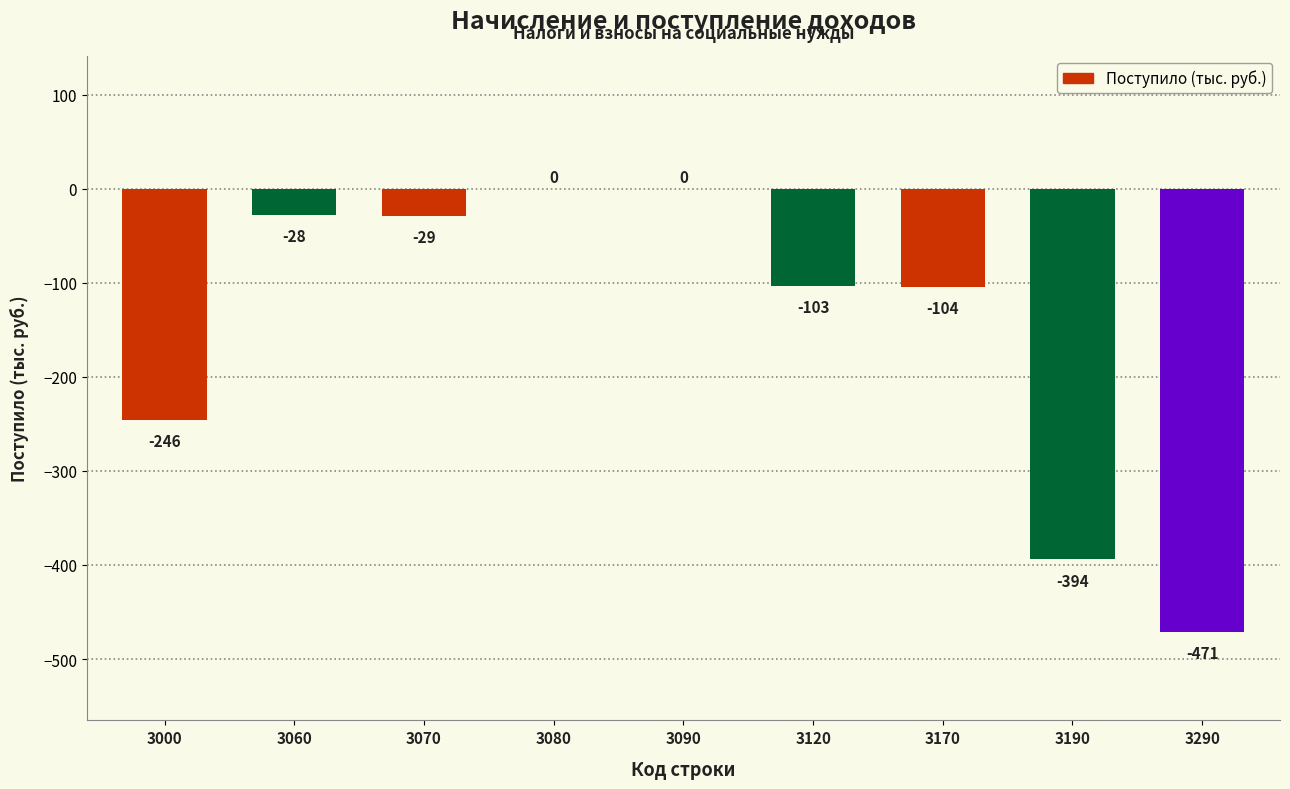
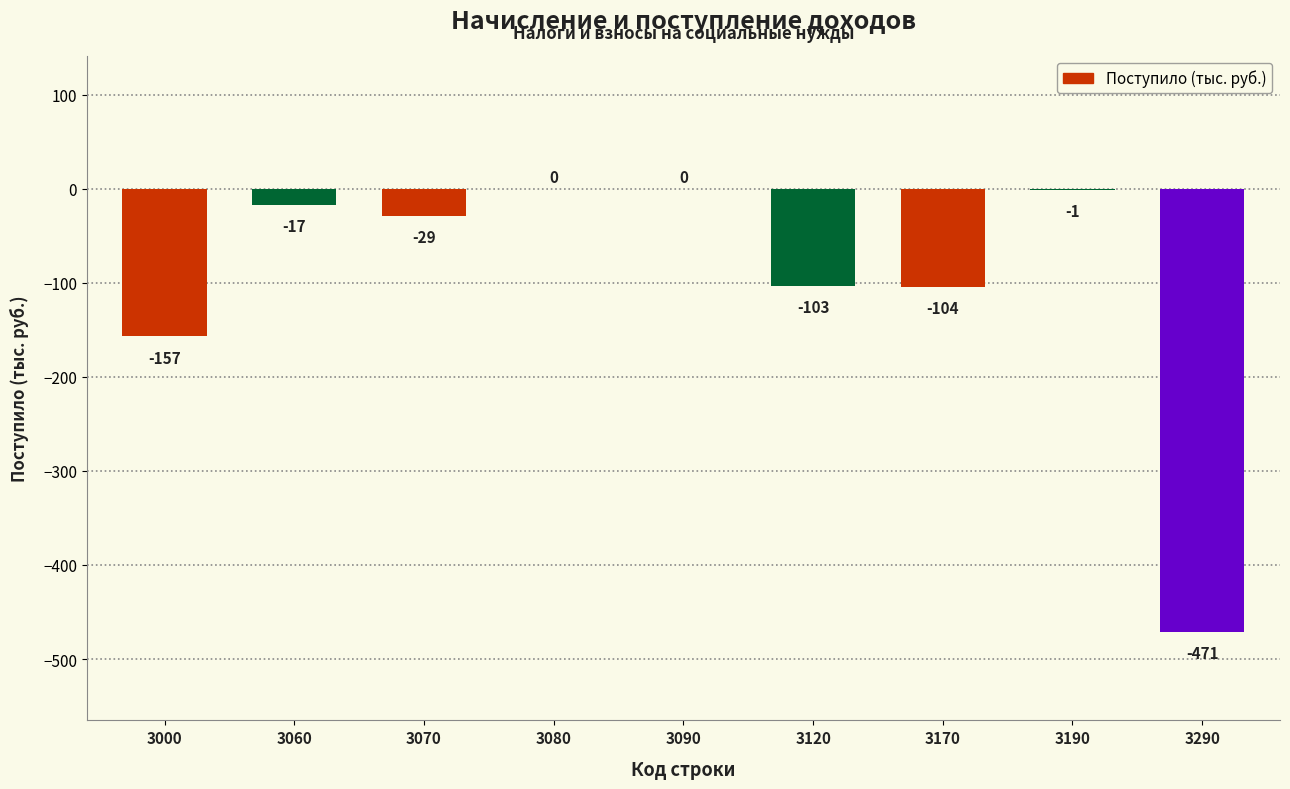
  {
-   "3000": -246,
-   "3060": -28,
+   "3000": -157,
+   "3060": -17,
    "3070": -29,
    "3080": 0,
    "3090": 0,
    "3120": -103,
    "3170": -104,
-   "3190": -394,
+   "3190": -1,
    "3290": -471
  }
